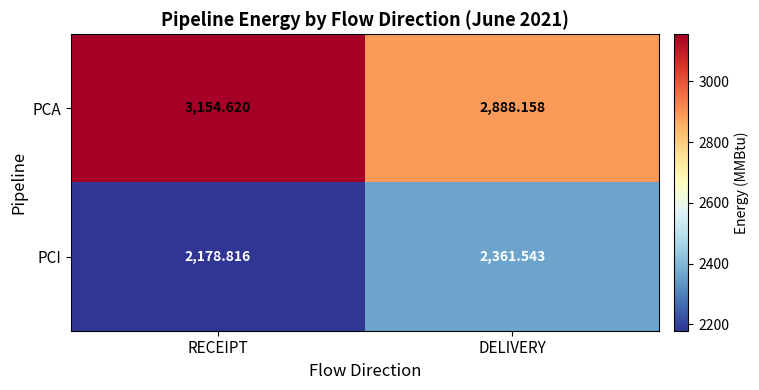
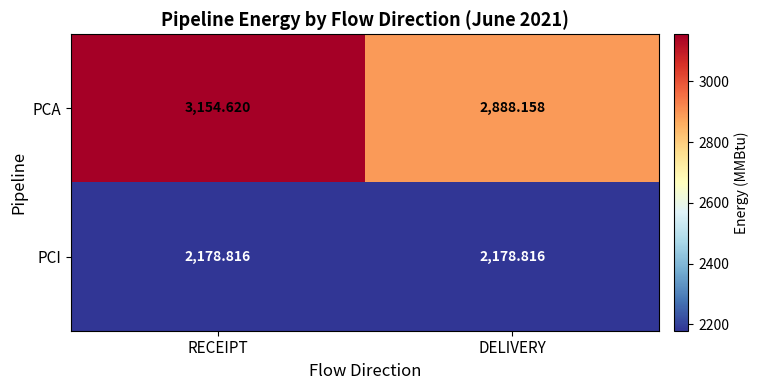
  {
    "PCA": {
      "RECEIPT": "3,154.620",
      "DELIVERY": "2,888.158"
    },
    "PCI": {
      "RECEIPT": "2,178.816",
-     "DELIVERY": "2,361.543"
+     "DELIVERY": "2,178.816"
    }
  }
